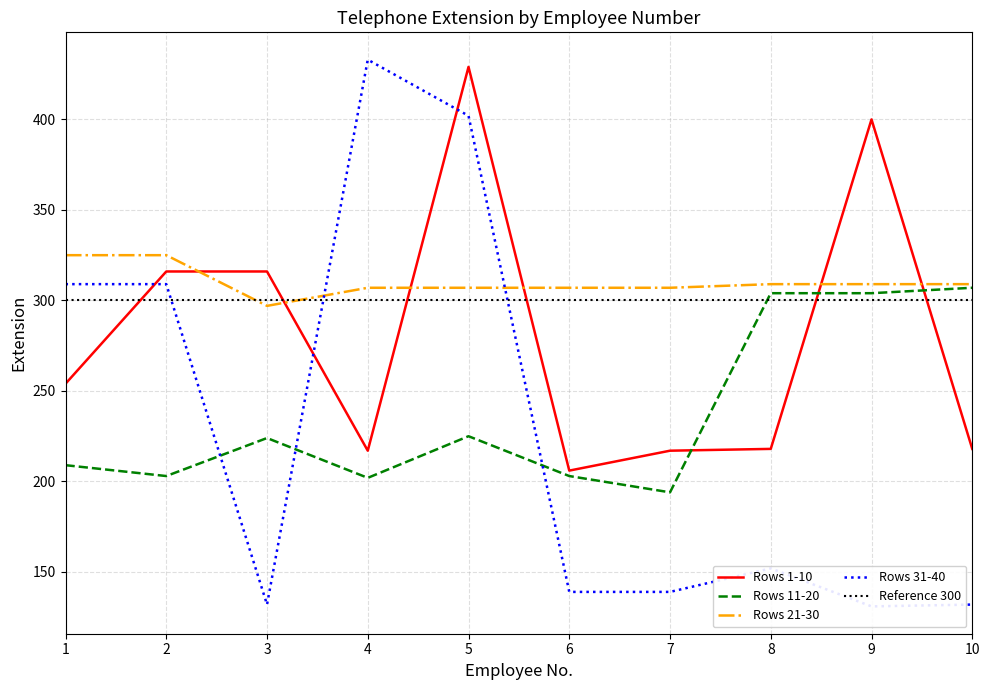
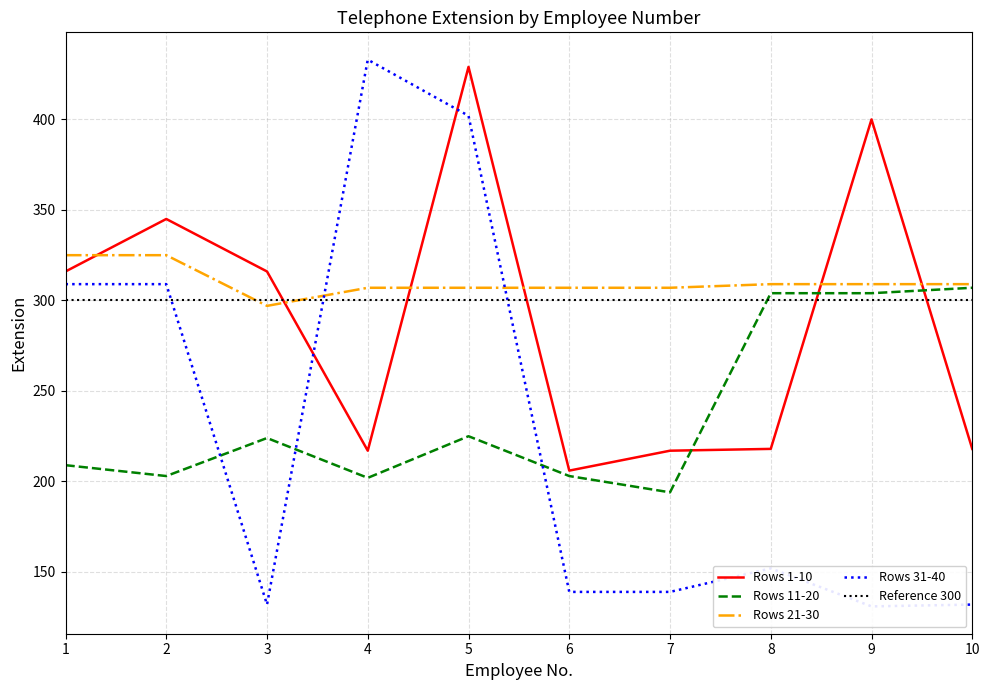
  {
    "Rows 1-10": {
-     "1": 254,
-     "2": 316,
+     "1": 316,
+     "2": 345,
      "3": 316,
      "4": 217,
      "5": 429,
      "6": 206,
      "7": 217,
      "8": 218,
      "9": 400,
      "10": 218
    },
    "Rows 11-20": {
      "1": 209,
      "2": 203,
      "3": 224,
      "4": 202,
      "5": 225,
      "6": 203,
      "7": 194,
      "8": 304,
      "9": 304,
      "10": 307
    },
    "Rows 21-30": {
      "1": 325,
      "2": 325,
      "3": 297,
      "4": 307,
      "5": 307,
      "6": 307,
      "7": 307,
      "8": 309,
      "9": 309,
      "10": 309
    },
    "Rows 31-40": {
      "1": 309,
      "2": 309,
      "3": 132,
      "4": 433,
      "5": 402,
      "6": 139,
      "7": 139,
      "10": 132
    }
  }
